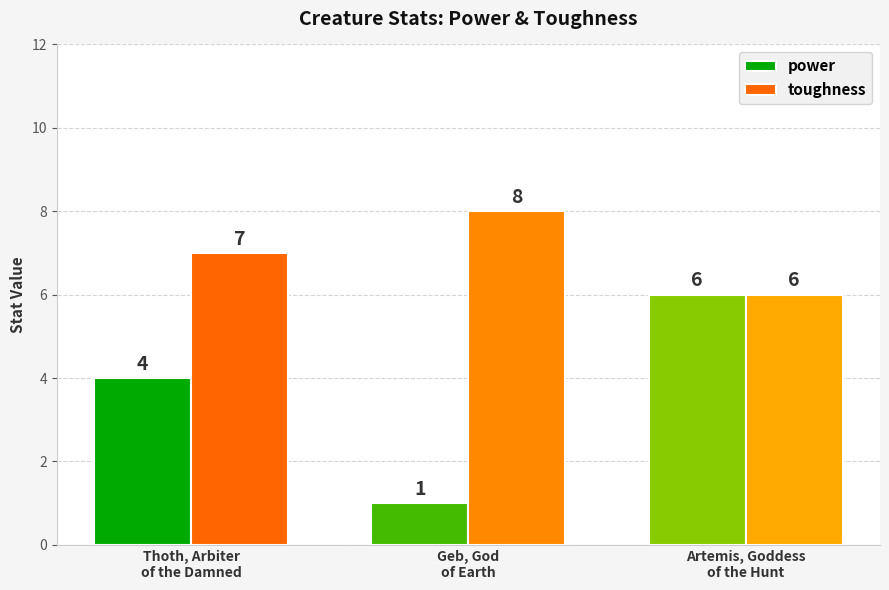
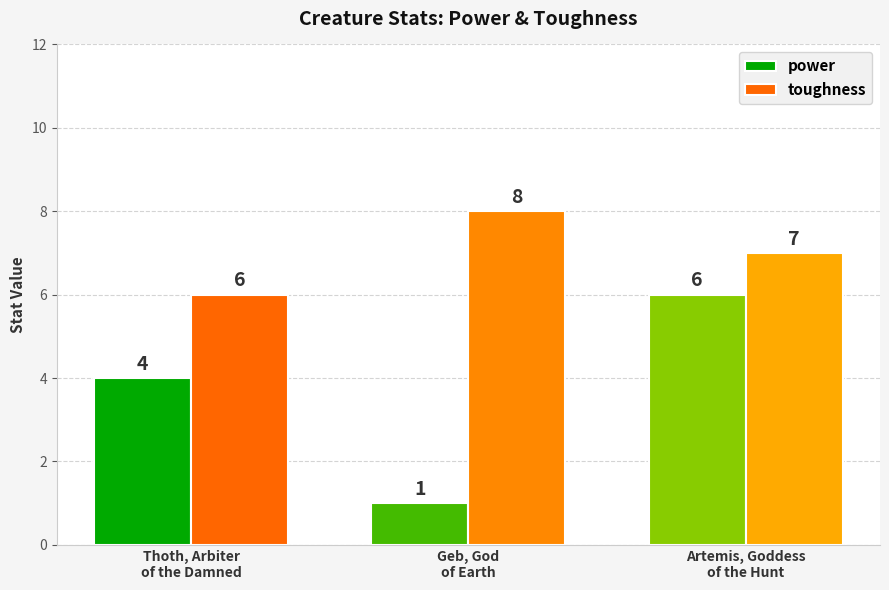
  {
    "power": {
      "Thoth, Arbiter of the Damned": 4,
      "Geb, God of Earth": 1,
      "Artemis, Goddess of the Hunt": 6
    },
    "toughness": {
-     "Thoth, Arbiter of the Damned": 7,
+     "Thoth, Arbiter of the Damned": 6,
      "Geb, God of Earth": 8,
-     "Artemis, Goddess of the Hunt": 6
+     "Artemis, Goddess of the Hunt": 7
    }
  }
